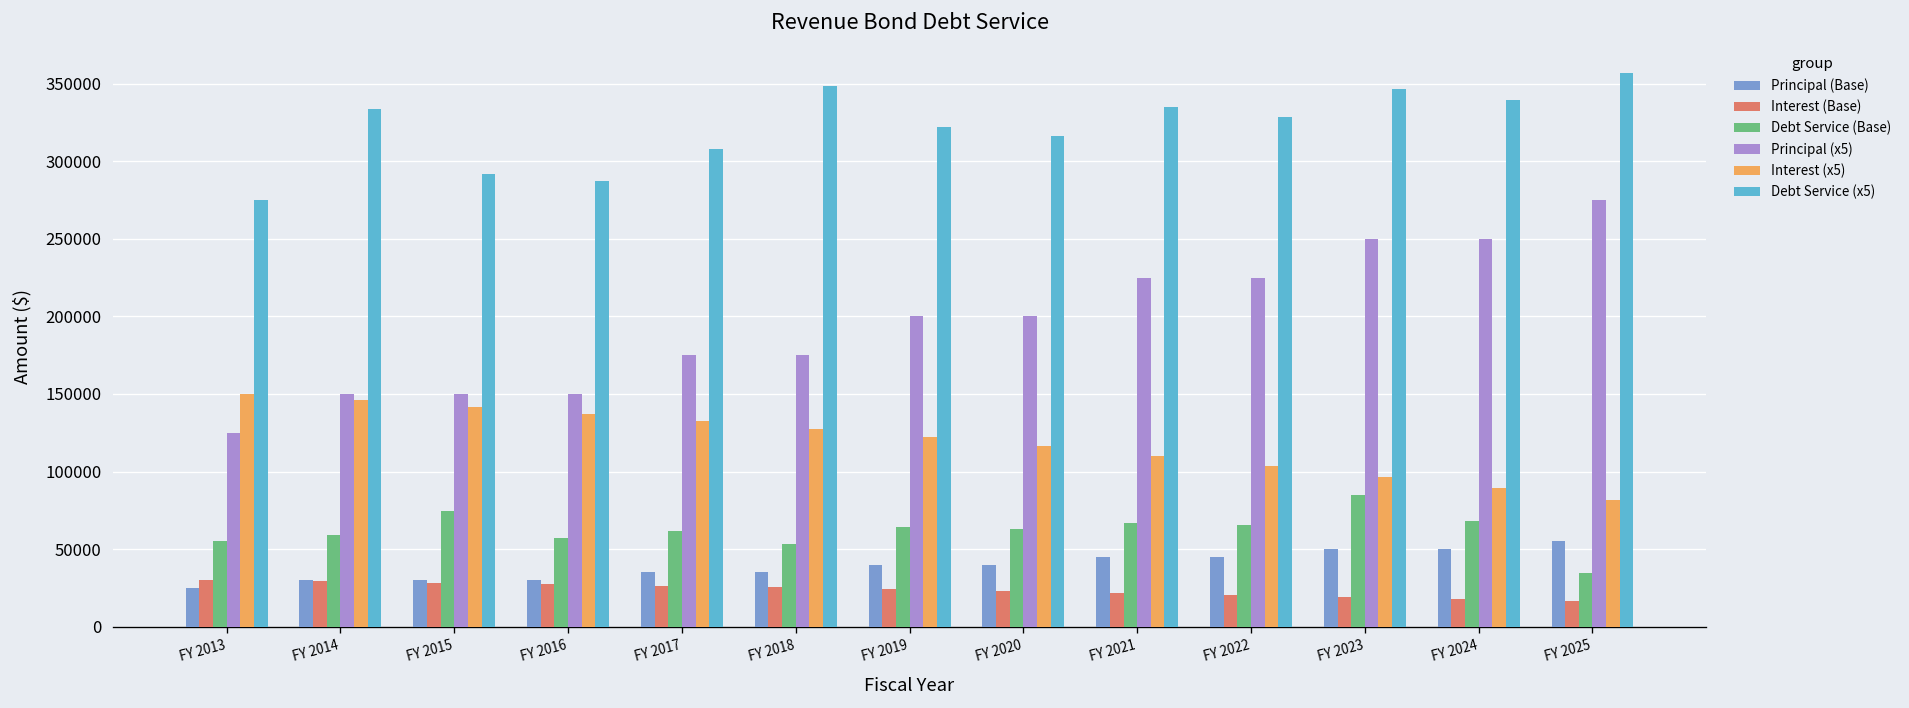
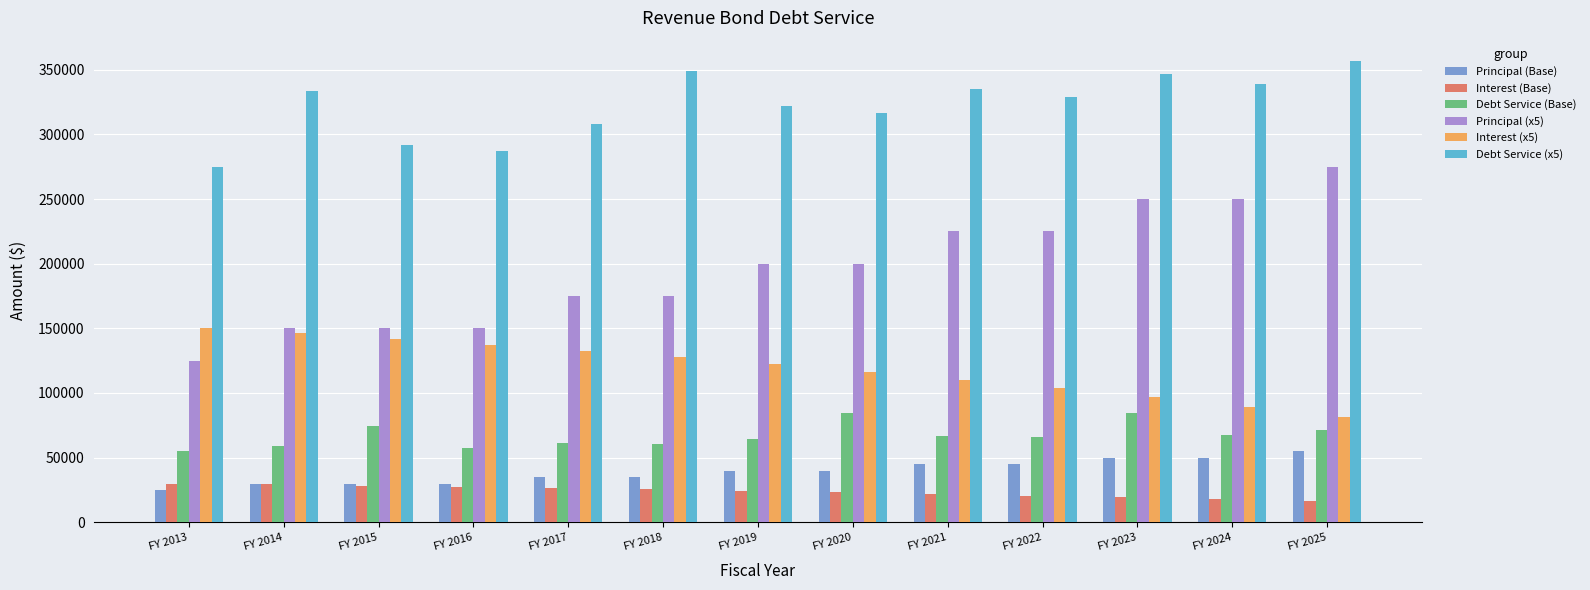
  {
    "Debt Service (Base)": {
      "FY 2013": 55000,
      "FY 2014": 59000,
      "FY 2015": 74000,
      "FY 2016": 57000,
      "FY 2017": 62000,
-     "FY 2018": 54000,
+     "FY 2018": 61000,
      "FY 2019": 64000,
-     "FY 2020": 63000,
+     "FY 2020": 84000,
      "FY 2021": 67000,
      "FY 2022": 66000,
      "FY 2023": 85000,
      "FY 2024": 68000,
-     "FY 2025": 35000
+     "FY 2025": 71000
    }
  }
